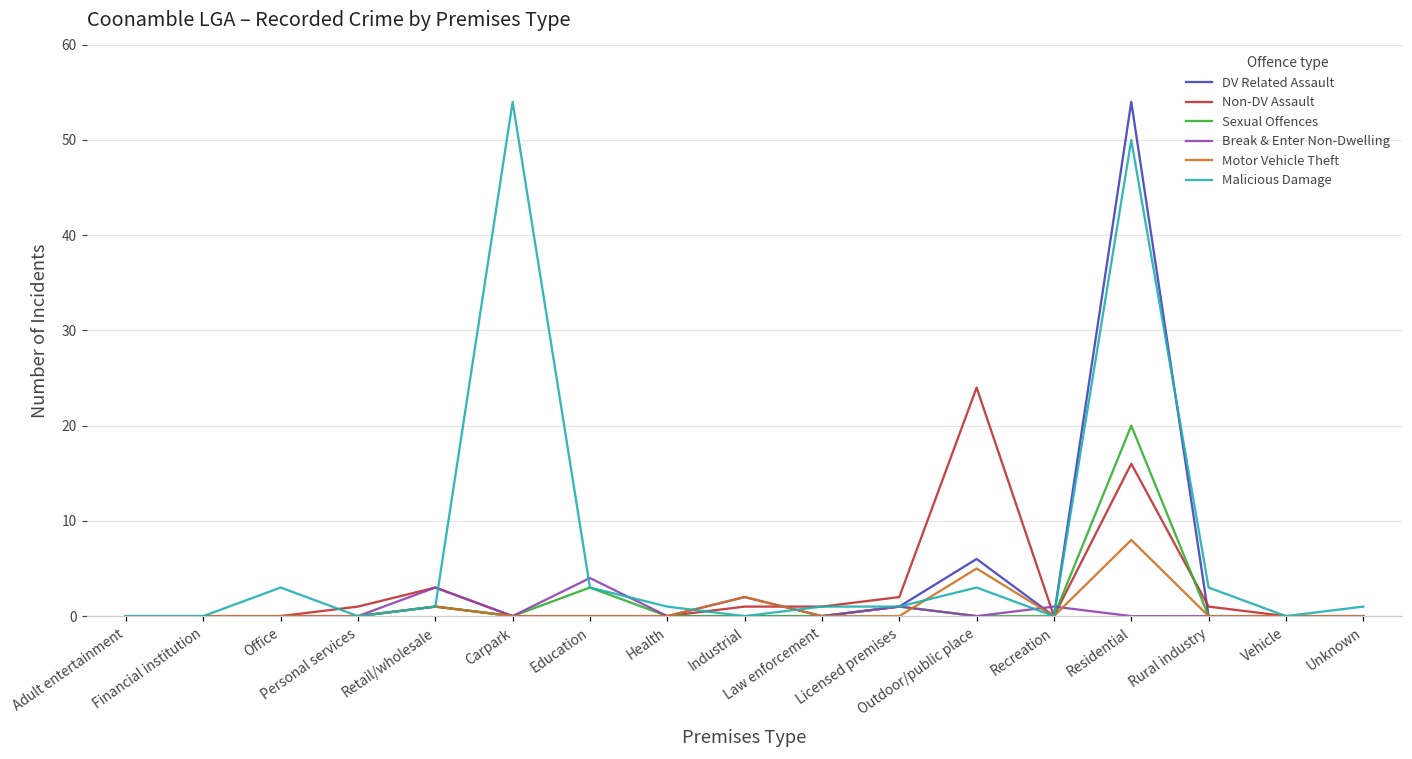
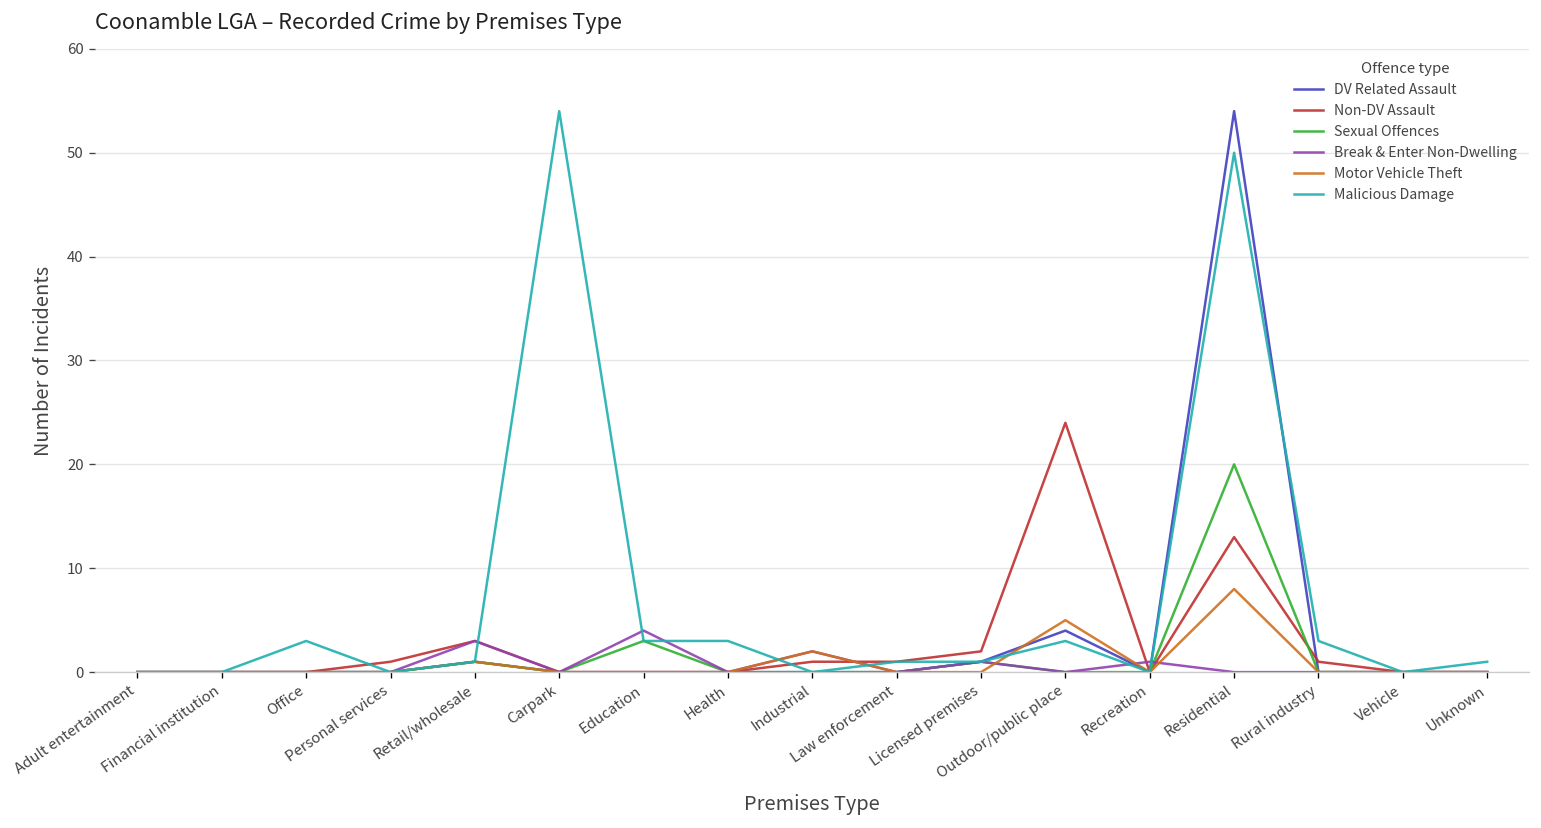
  {
    "DV Related Assault": {
-     "Outdoor/public place": 6,
+     "Outdoor/public place": 4,
      "Residential": 54
    },
    "Non-DV Assault": {
      "Personal services": 1,
      "Industrial": 1,
      "Licensed premises": 2,
      "Outdoor/public place": 24,
-     "Residential": 16,
+     "Residential": 13,
      "Rural industry": 1
    },
    "Sexual Offences": {
      "Residential": 20
    },
    "Break & Enter Non-Dwelling": {
      "Education": 4,
      "Recreation": 1,
      "Residential": 0
    },
    "Motor Vehicle Theft": {
      "Licensed premises": 0,
      "Outdoor/public place": 5,
      "Residential": 8
    },
    "Malicious Damage": {
      "Office": 3,
      "Carpark": 54,
-     "Health": 1,
+     "Health": 3,
      "Outdoor/public place": 3,
      "Residential": 50,
      "Rural industry": 3,
      "Unknown": 1
    }
  }
